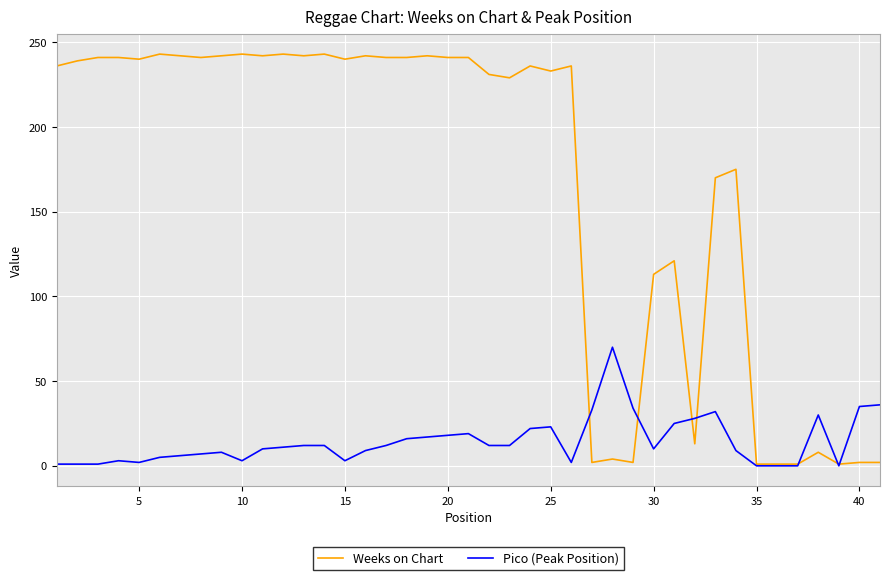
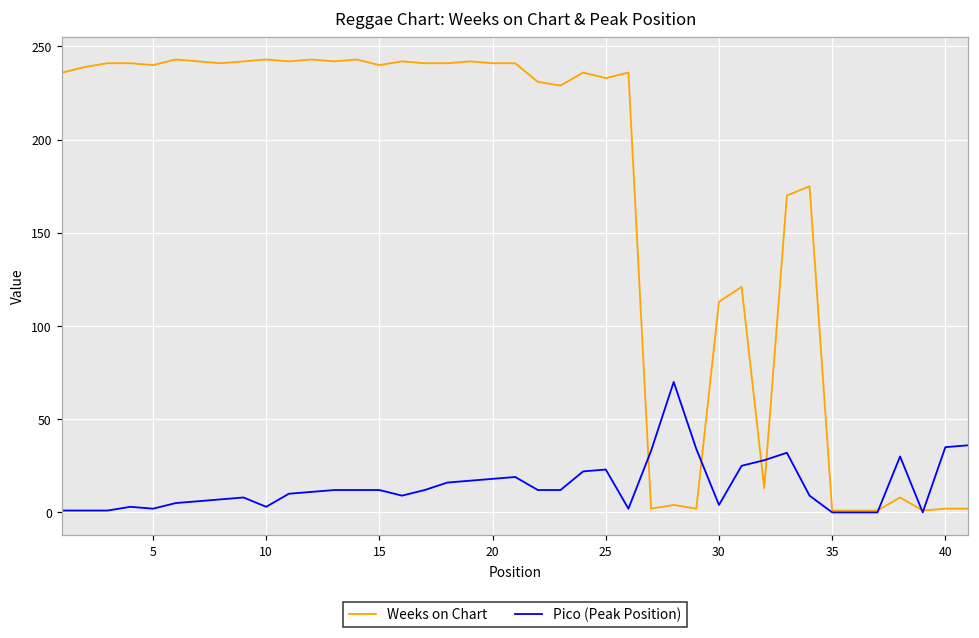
  {
    "Weeks on Chart": {
      "5": 240,
      "10": 243,
      "15": 240,
      "20": 241,
      "25": 233,
      "30": 113,
      "40": 2
    },
    "Pico (Peak Position)": {
      "5": 2,
      "10": 3,
-     "15": 3,
+     "15": 12,
      "20": 18,
      "25": 23,
-     "30": 10,
+     "30": 4,
      "40": 35
    }
  }
